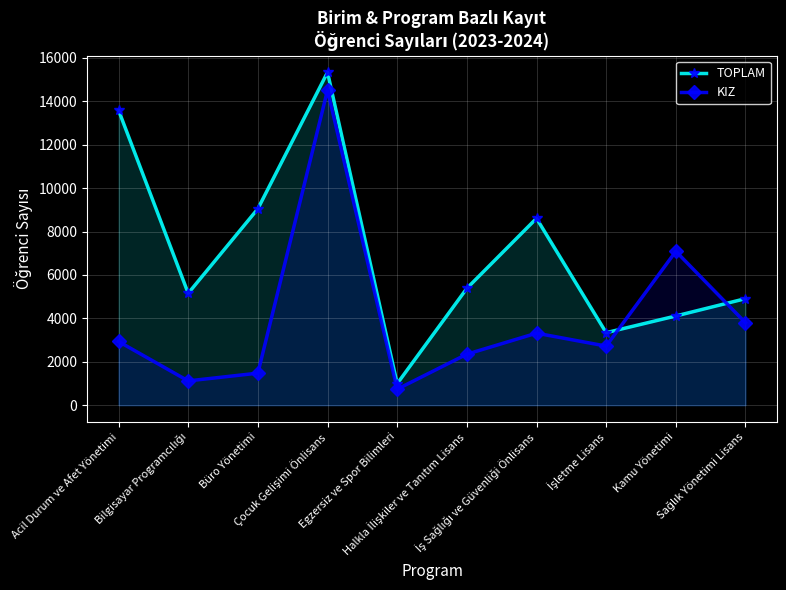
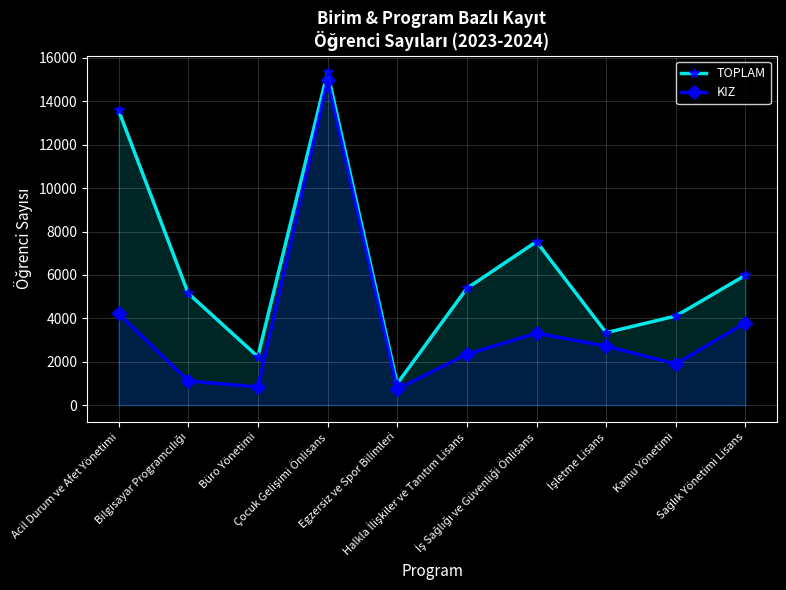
  {
    "TOPLAM": {
      "Acil Durum ve Afet Yönetimi": 13600,
      "Bilgisayar Programcılığı": 5200,
-     "Büro Yönetimi": 9000,
+     "Büro Yönetimi": 2200,
      "Çocuk Gelişimi Önlisans": 15300,
      "Egzersiz ve Spor Bilimleri": 1000,
      "Halkla İlişkiler ve Tanıtım Lisans": 5400,
-     "İş Sağlığı ve Güvenliği Önlisans": 8600,
+     "İş Sağlığı ve Güvenliği Önlisans": 7500,
      "İşletme Lisans": 3300,
      "Kamu Yönetimi": 4100,
-     "Sağlık Yönetimi Lisans": 4900
+     "Sağlık Yönetimi Lisans": 6000
    },
    "KIZ": {
-     "Acil Durum ve Afet Yönetimi": 2900,
+     "Acil Durum ve Afet Yönetimi": 4200,
      "Bilgisayar Programcılığı": 1100,
-     "Büro Yönetimi": 1500,
-     "Çocuk Gelişimi Önlisans": 14500,
+     "Büro Yönetimi": 800,
+     "Çocuk Gelişimi Önlisans": 15000,
      "Egzersiz ve Spor Bilimleri": 700,
      "Halkla İlişkiler ve Tanıtım Lisans": 2400,
      "İş Sağlığı ve Güvenliği Önlisans": 3300,
      "İşletme Lisans": 2700,
-     "Kamu Yönetimi": 7100,
+     "Kamu Yönetimi": 1900,
      "Sağlık Yönetimi Lisans": 3800
    }
  }
